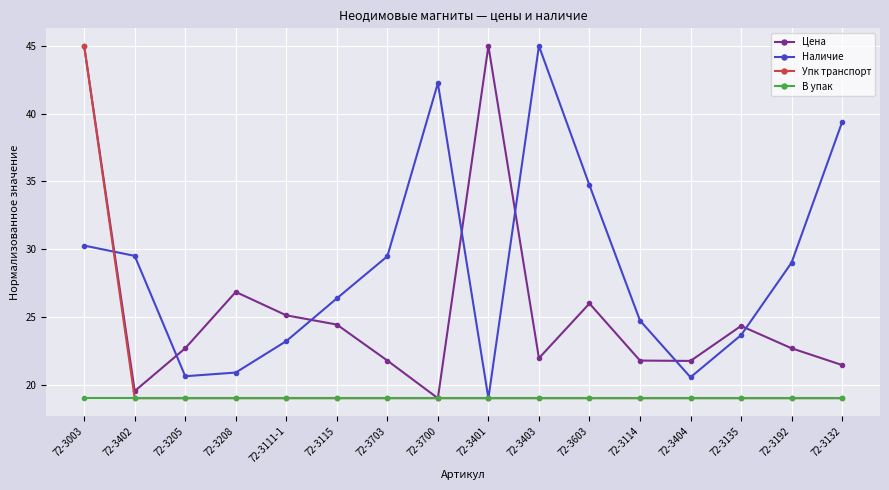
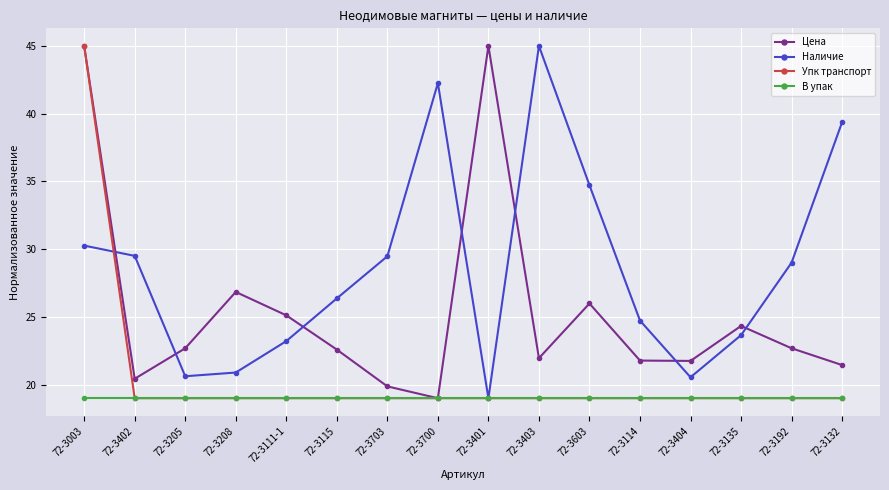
  {
    "Цена": {
-     "72-3402": 19.5,
+     "72-3402": 20.4,
      "72-3205": 22.7,
      "72-3208": 26.8,
      "72-3111-1": 25.1,
-     "72-3115": 24.4,
-     "72-3703": 21.8,
+     "72-3115": 22.6,
+     "72-3703": 19.9,
      "72-3401": 45.0,
      "72-3403": 22.0,
      "72-3603": 26.0,
      "72-3114": 21.8,
      "72-3404": 21.8,
      "72-3135": 24.3,
      "72-3192": 22.7,
      "72-3132": 21.4
    },
    "Наличие": {
      "72-3003": 30.3,
      "72-3402": 29.5,
      "72-3205": 20.6,
      "72-3208": 20.9,
      "72-3111-1": 23.2,
      "72-3115": 26.4,
      "72-3703": 29.5,
      "72-3700": 42.3,
      "72-3403": 45.0,
      "72-3603": 34.7,
      "72-3114": 24.7,
      "72-3404": 20.5,
      "72-3135": 23.7,
      "72-3192": 29.0,
      "72-3132": 39.4
    },
    "В упак": {
      "72-3003": 19.0
    }
  }
